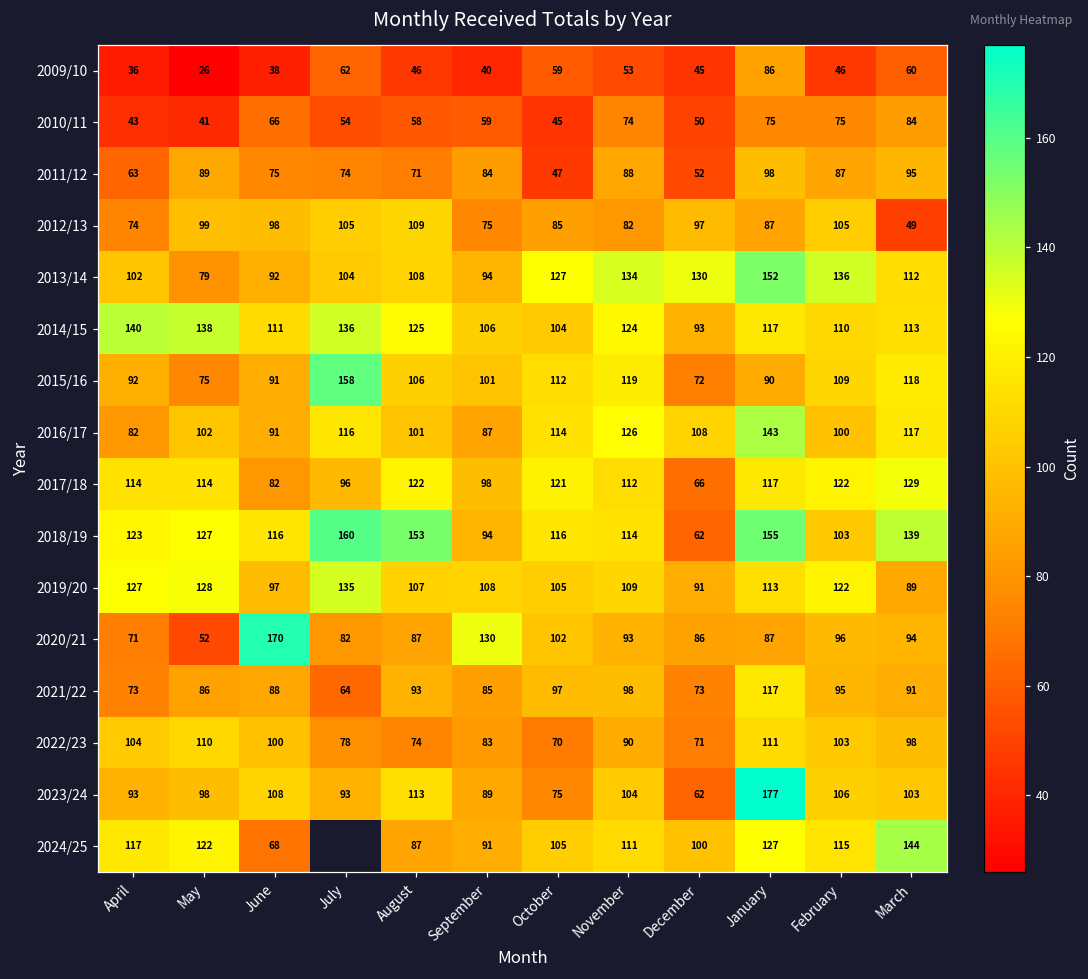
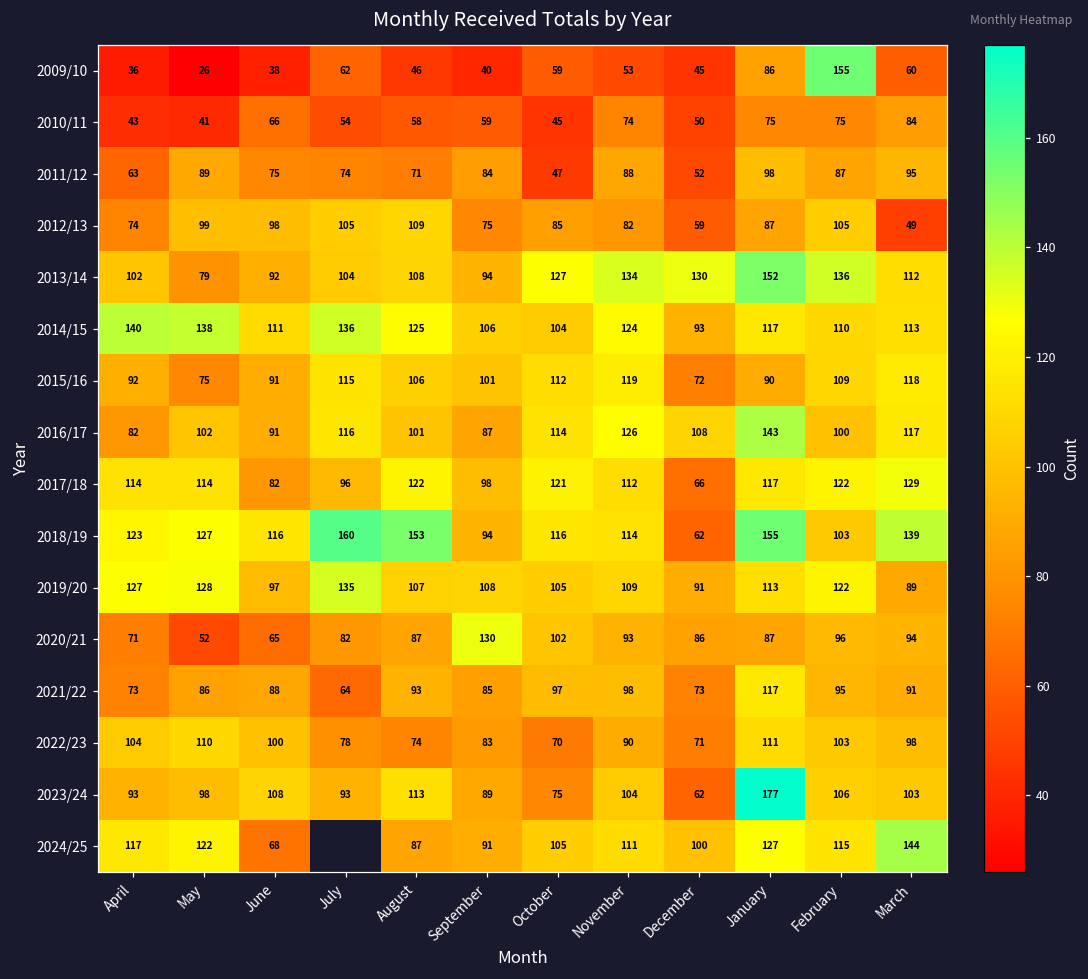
  {
    "2009/10": {
      "April": 36,
      "May": 26,
      "June": 38,
      "July": 62,
      "August": 46,
      "September": 40,
      "October": 59,
      "November": 53,
      "December": 45,
      "January": 86,
-     "February": 46,
+     "February": 155,
      "March": 60
    },
    "2010/11": {
      "April": 43,
      "May": 41,
      "June": 66,
      "July": 54,
      "August": 58,
      "September": 59,
      "October": 45,
      "November": 74,
      "December": 50,
      "January": 75,
      "February": 75,
      "March": 84
    },
    "2011/12": {
      "April": 63,
      "May": 89,
      "June": 75,
      "July": 74,
      "August": 71,
      "September": 84,
      "October": 47,
      "November": 88,
      "December": 52,
      "January": 98,
      "February": 87,
      "March": 95
    },
    "2012/13": {
      "April": 74,
      "May": 99,
      "June": 98,
      "July": 105,
      "August": 109,
      "September": 75,
      "October": 85,
      "November": 82,
-     "December": 97,
+     "December": 59,
      "January": 87,
      "February": 105,
      "March": 49
    },
    "2013/14": {
      "April": 102,
      "May": 79,
      "June": 92,
      "July": 104,
      "August": 108,
      "September": 94,
      "October": 127,
      "November": 134,
      "December": 130,
      "January": 152,
      "February": 136,
      "March": 112
    },
    "2014/15": {
      "April": 140,
      "May": 138,
      "June": 111,
      "July": 136,
      "August": 125,
      "September": 106,
      "October": 104,
      "November": 124,
      "December": 93,
      "January": 117,
      "February": 110,
      "March": 113
    },
    "2015/16": {
      "April": 92,
      "May": 75,
      "June": 91,
-     "July": 158,
+     "July": 115,
      "August": 106,
      "September": 101,
      "October": 112,
      "November": 119,
      "December": 72,
      "January": 90,
      "February": 109,
      "March": 118
    },
    "2016/17": {
      "April": 82,
      "May": 102,
      "June": 91,
      "July": 116,
      "August": 101,
      "September": 87,
      "October": 114,
      "November": 126,
      "December": 108,
      "January": 143,
      "February": 100,
      "March": 117
    },
    "2017/18": {
      "April": 114,
      "May": 114,
      "June": 82,
      "July": 96,
      "August": 122,
      "September": 98,
      "October": 121,
      "November": 112,
      "December": 66,
      "January": 117,
      "February": 122,
      "March": 129
    },
    "2018/19": {
      "April": 123,
      "May": 127,
      "June": 116,
      "July": 160,
      "August": 153,
      "September": 94,
      "October": 116,
      "November": 114,
      "December": 62,
      "January": 155,
      "February": 103,
      "March": 139
    },
    "2019/20": {
      "April": 127,
      "May": 128,
      "June": 97,
      "July": 135,
      "August": 107,
      "September": 108,
      "October": 105,
      "November": 109,
      "December": 91,
      "January": 113,
      "February": 122,
      "March": 89
    },
    "2020/21": {
      "April": 71,
      "May": 52,
-     "June": 170,
+     "June": 65,
      "July": 82,
      "August": 87,
      "September": 130,
      "October": 102,
      "November": 93,
      "December": 86,
      "January": 87,
      "February": 96,
      "March": 94
    },
    "2021/22": {
      "April": 73,
      "May": 86,
      "June": 88,
      "July": 64,
      "August": 93,
      "September": 85,
      "October": 97,
      "November": 98,
      "December": 73,
      "January": 117,
      "February": 95,
      "March": 91
    },
    "2022/23": {
      "April": 104,
      "May": 110,
      "June": 100,
      "July": 78,
      "August": 74,
      "September": 83,
      "October": 70,
      "November": 90,
      "December": 71,
      "January": 111,
      "February": 103,
      "March": 98
    },
    "2023/24": {
      "April": 93,
      "May": 98,
      "June": 108,
      "July": 93,
      "August": 113,
      "September": 89,
      "October": 75,
      "November": 104,
      "December": 62,
      "January": 177,
      "February": 106,
      "March": 103
    },
    "2024/25": {
      "April": 117,
      "May": 122,
      "June": 68,
      "August": 87,
      "September": 91,
      "October": 105,
      "November": 111,
      "December": 100,
      "January": 127,
      "February": 115,
      "March": 144
    }
  }
